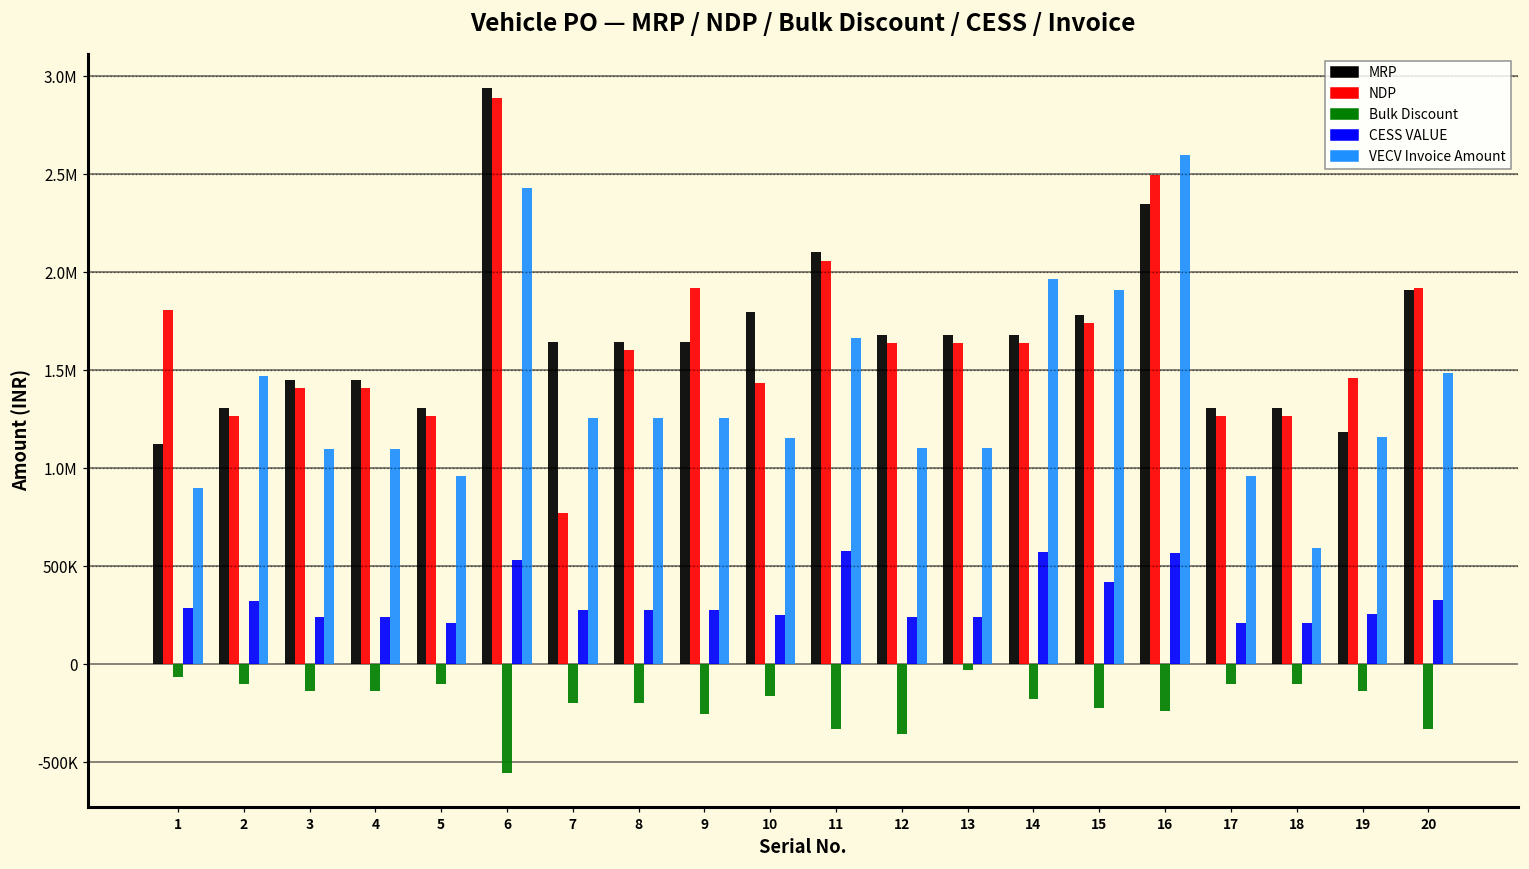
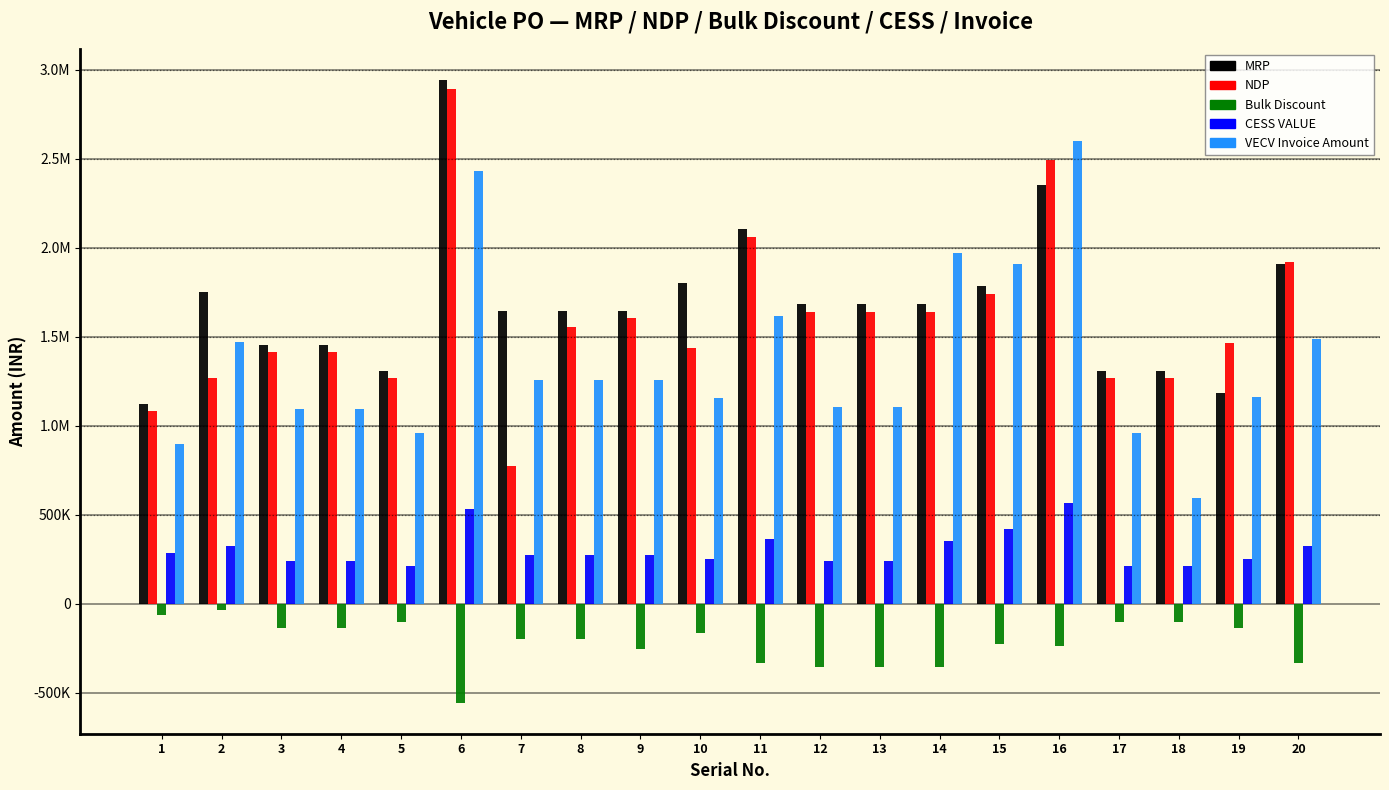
  {
    "MRP": {
      "1": 1120000,
-     "2": 1310000,
+     "2": 1750000,
      "3": 1450000,
      "4": 1450000,
      "5": 1310000,
      "6": 2940000,
      "7": 1650000,
      "8": 1650000,
      "9": 1650000,
      "10": 1800000,
      "11": 2100000,
      "12": 1680000,
      "13": 1680000,
      "14": 1680000,
      "15": 1780000,
      "16": 2350000,
      "17": 1310000,
      "18": 1310000,
      "19": 1180000,
      "20": 1910000
    },
    "NDP": {
-     "1": 1810000,
+     "1": 1080000,
      "2": 1270000,
      "3": 1410000,
      "4": 1410000,
      "5": 1270000,
      "6": 2890000,
      "7": 770000,
-     "8": 1600000,
-     "9": 1920000,
+     "8": 1550000,
+     "9": 1600000,
      "10": 1440000,
      "11": 2060000,
      "12": 1640000,
      "13": 1640000,
      "14": 1640000,
      "15": 1740000,
      "16": 2490000,
      "17": 1270000,
      "18": 1270000,
      "19": 1460000,
      "20": 1920000
    },
    "Bulk Discount": {
      "1": -70000,
-     "2": -100000,
+     "2": -30000,
      "3": -140000,
      "4": -140000,
      "5": -100000,
      "6": -560000,
      "7": -200000,
      "8": -200000,
      "9": -260000,
      "10": -160000,
      "11": -330000,
      "12": -360000,
-     "13": -30000,
-     "14": -180000,
+     "13": -360000,
+     "14": -360000,
      "15": -230000,
      "16": -240000,
      "17": -100000,
      "18": -100000,
      "19": -140000,
      "20": -330000
    },
    "CESS VALUE": {
      "1": 280000,
      "2": 320000,
      "3": 240000,
      "4": 240000,
      "5": 210000,
      "6": 530000,
      "7": 280000,
      "8": 280000,
      "9": 280000,
      "10": 250000,
-     "11": 580000,
+     "11": 360000,
      "12": 240000,
      "13": 240000,
-     "14": 570000,
+     "14": 350000,
      "15": 420000,
      "16": 570000,
      "17": 210000,
      "18": 210000,
      "19": 250000,
      "20": 330000
    },
    "VECV Invoice Amount": {
      "1": 900000,
      "2": 1470000,
      "3": 1100000,
      "4": 1100000,
      "5": 960000,
      "6": 2430000,
      "7": 1260000,
      "8": 1260000,
      "9": 1260000,
      "10": 1160000,
-     "11": 1660000,
+     "11": 1620000,
      "12": 1100000,
      "13": 1100000,
      "14": 1970000,
      "15": 1910000,
      "16": 2600000,
      "17": 960000,
      "18": 590000,
      "19": 1160000,
      "20": 1490000
    }
  }
